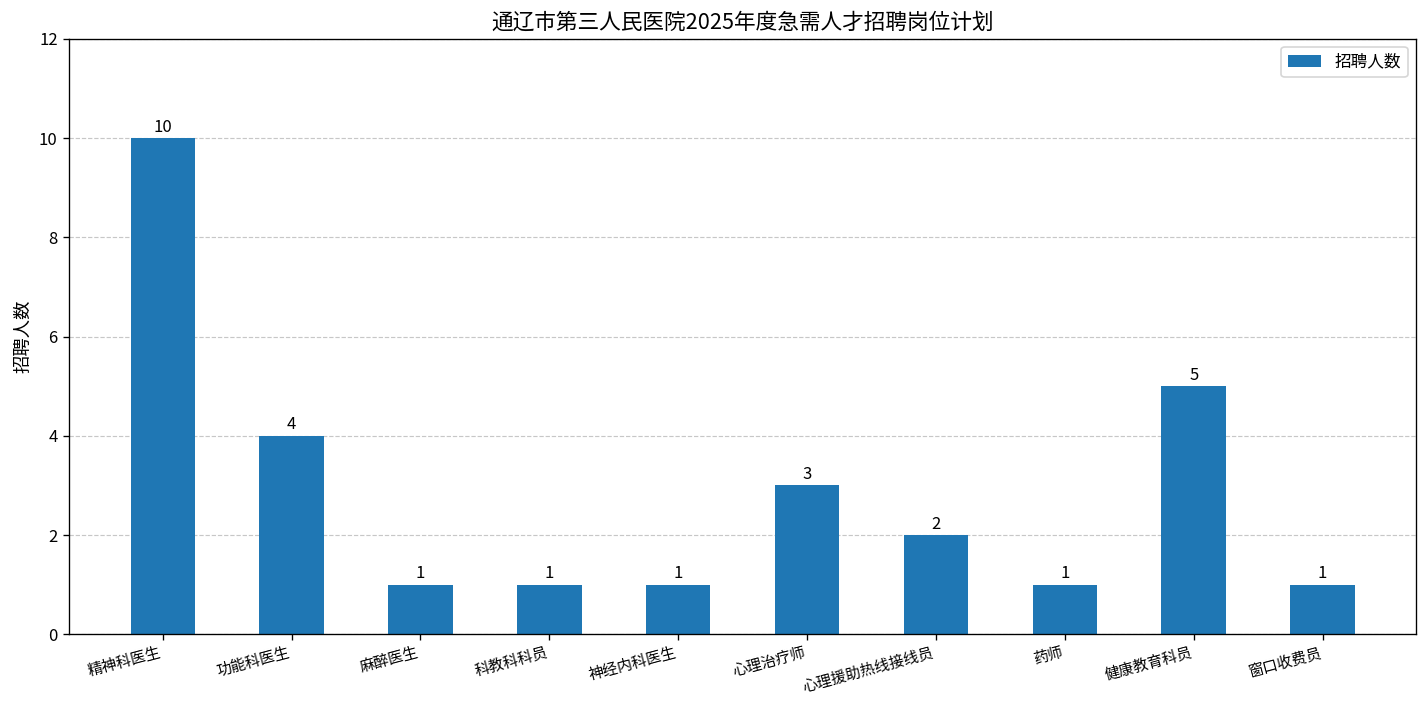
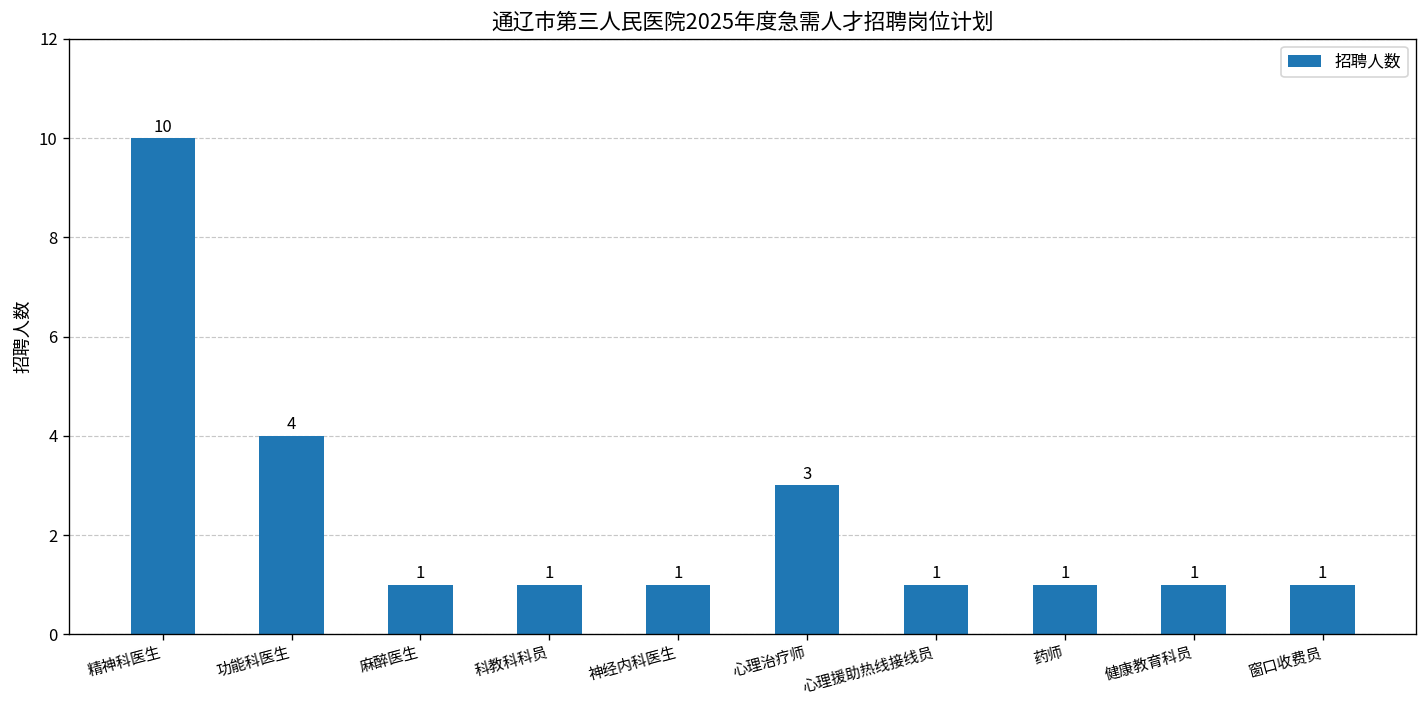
  {
    "精神科医生": 10,
    "功能科医生": 4,
    "麻醉医生": 1,
    "科教科科员": 1,
    "神经内科医生": 1,
    "心理治疗师": 3,
-   "心理援助热线接线员": 2,
+   "心理援助热线接线员": 1,
    "药师": 1,
-   "健康教育科员": 5,
+   "健康教育科员": 1,
    "窗口收费员": 1
  }
